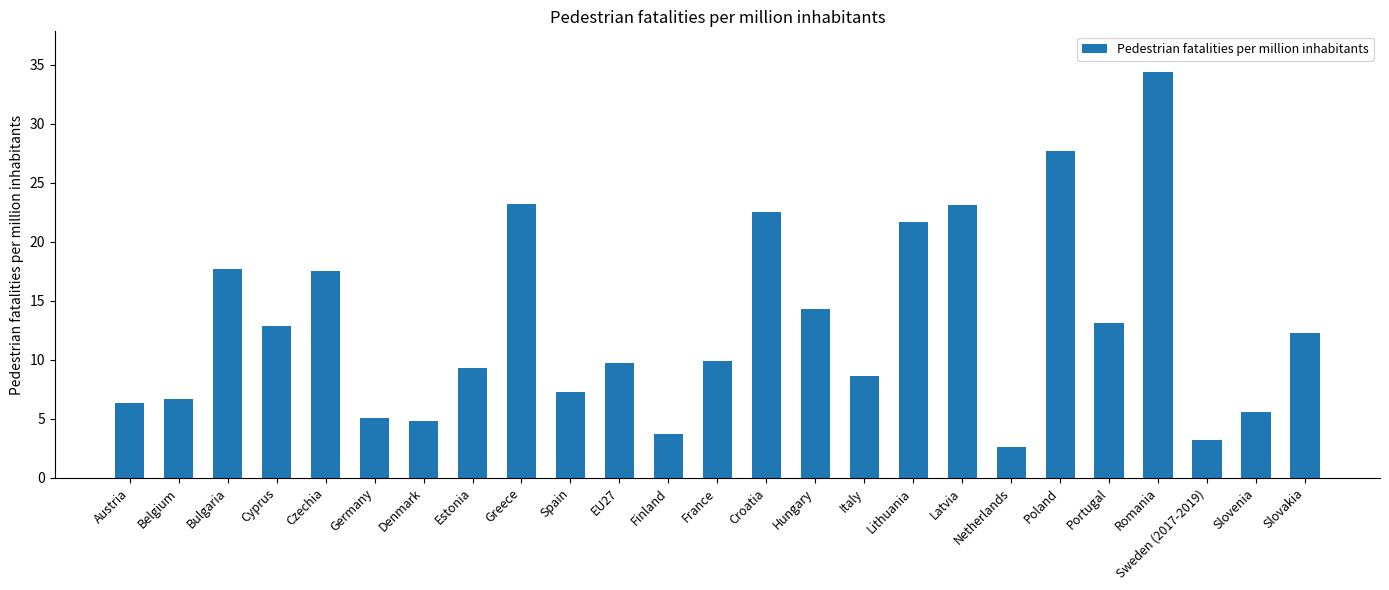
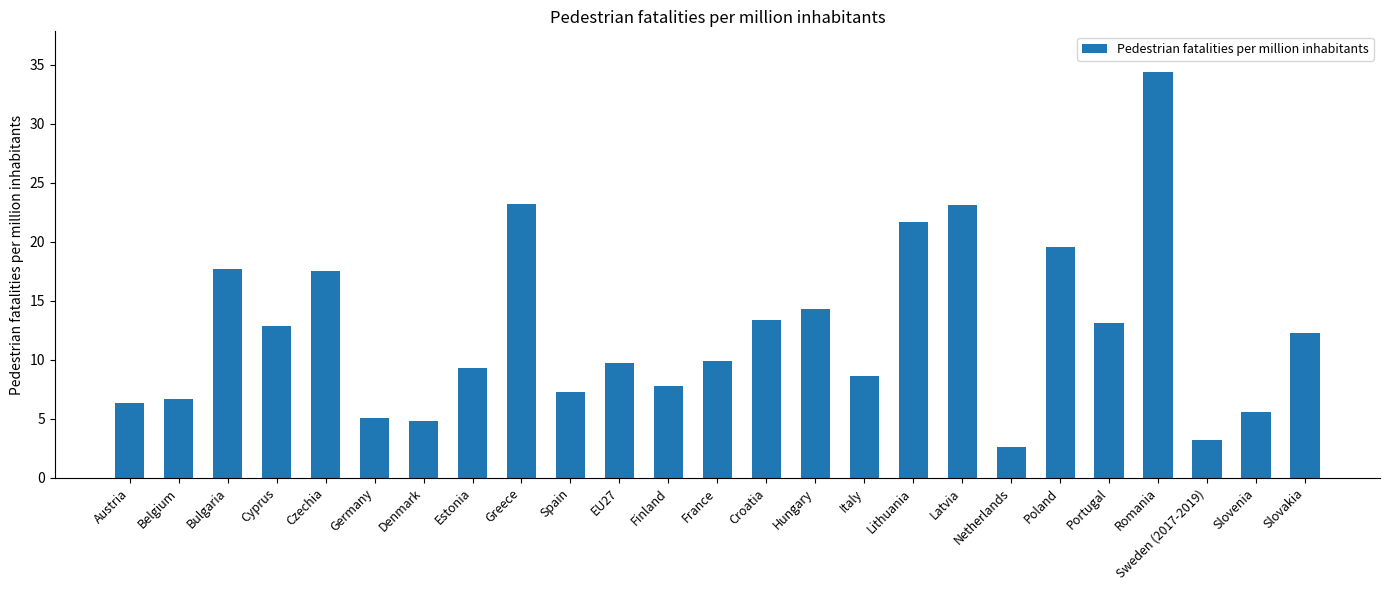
  {
    "Austria": 6.3,
    "Belgium": 6.7,
    "Bulgaria": 17.7,
    "Cyprus": 12.9,
    "Czechia": 17.5,
    "Germany": 5.1,
    "Denmark": 4.8,
    "Estonia": 9.3,
    "Greece": 23.2,
    "Spain": 7.3,
    "EU27": 9.7,
-   "Finland": 3.7,
+   "Finland": 7.8,
    "France": 9.9,
-   "Croatia": 22.5,
+   "Croatia": 13.4,
    "Hungary": 14.3,
    "Italy": 8.6,
    "Lithuania": 21.7,
    "Latvia": 23.1,
    "Netherlands": 2.6,
-   "Poland": 27.7,
+   "Poland": 19.6,
    "Portugal": 13.1,
    "Romania": 34.4,
    "Sweden (2017-2019)": 3.2,
    "Slovenia": 5.6,
    "Slovakia": 12.3
  }
